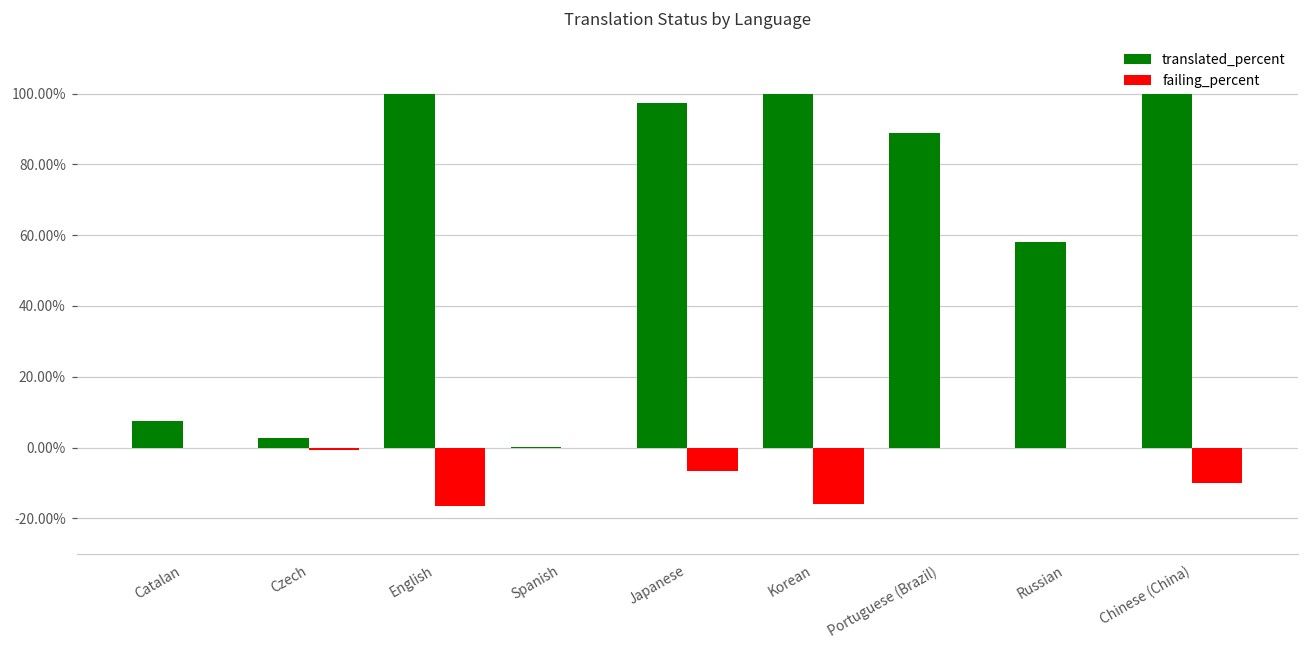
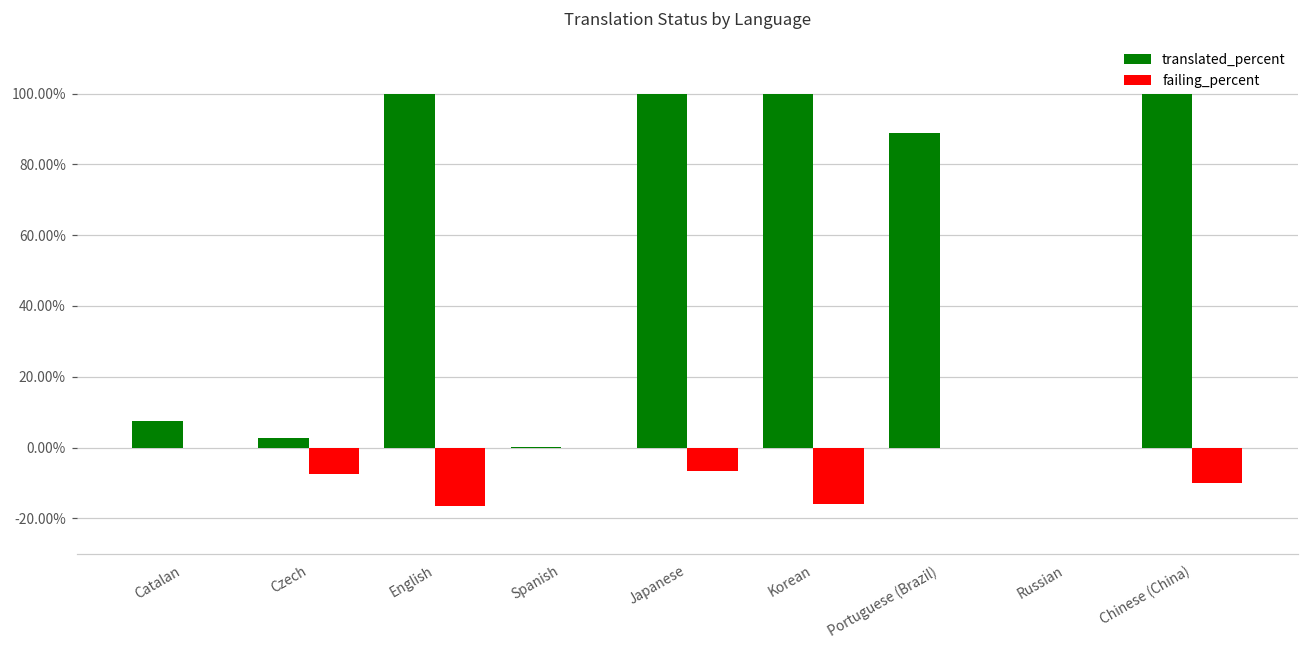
  {
    "translated_percent": {
      "Catalan": "7%",
      "Czech": "3%",
      "English": "100%",
-     "Japanese": "97%",
+     "Japanese": "100%",
      "Korean": "100%",
      "Portuguese (Brazil)": "89%",
-     "Russian": "58%",
+     "Russian": "0%",
      "Chinese (China)": "100%"
    },
    "failing_percent": {
      "Catalan": "0%",
-     "Czech": "-1%",
+     "Czech": "-8%",
      "English": "-17%",
      "Japanese": "-7%",
      "Korean": "-16%",
      "Russian": "0%",
      "Chinese (China)": "-10%"
    }
  }
